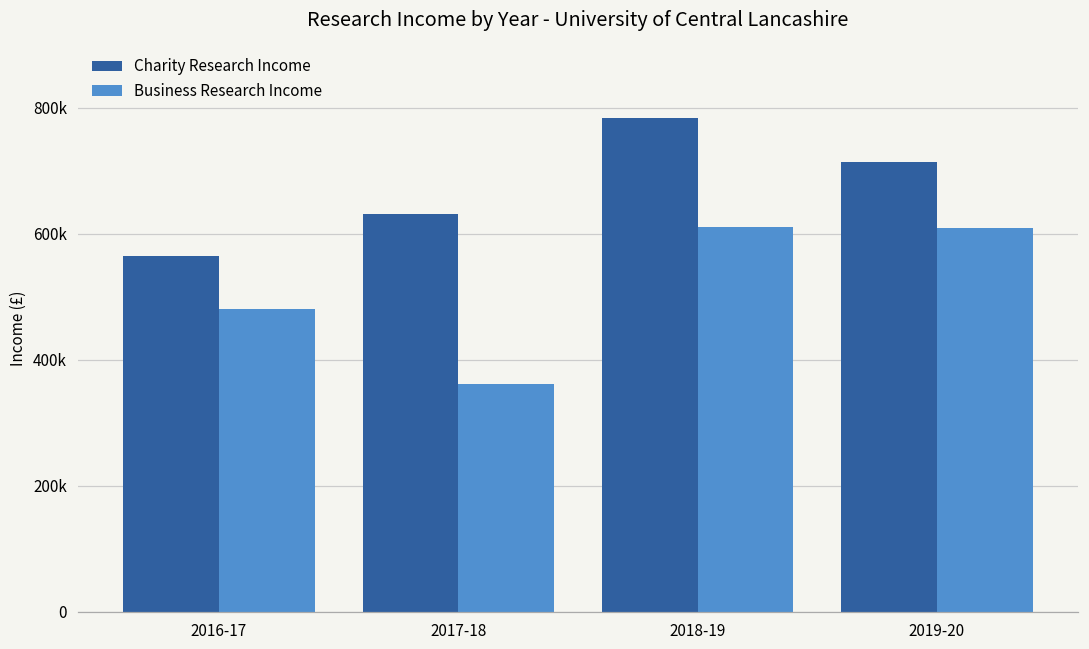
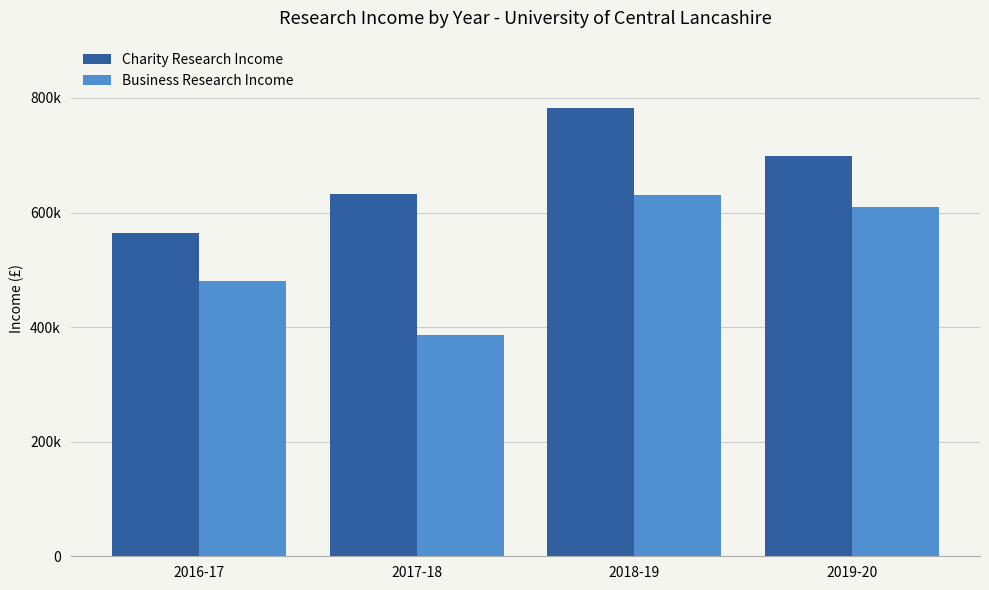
  {
    "Charity Research Income": {
      "2016-17": 560000,
      "2017-18": 630000,
      "2018-19": 780000,
-     "2019-20": 710000
+     "2019-20": 700000
    },
    "Business Research Income": {
      "2016-17": 480000,
-     "2017-18": 360000,
-     "2018-19": 610000,
+     "2017-18": 390000,
+     "2018-19": 630000,
      "2019-20": 610000
    }
  }
